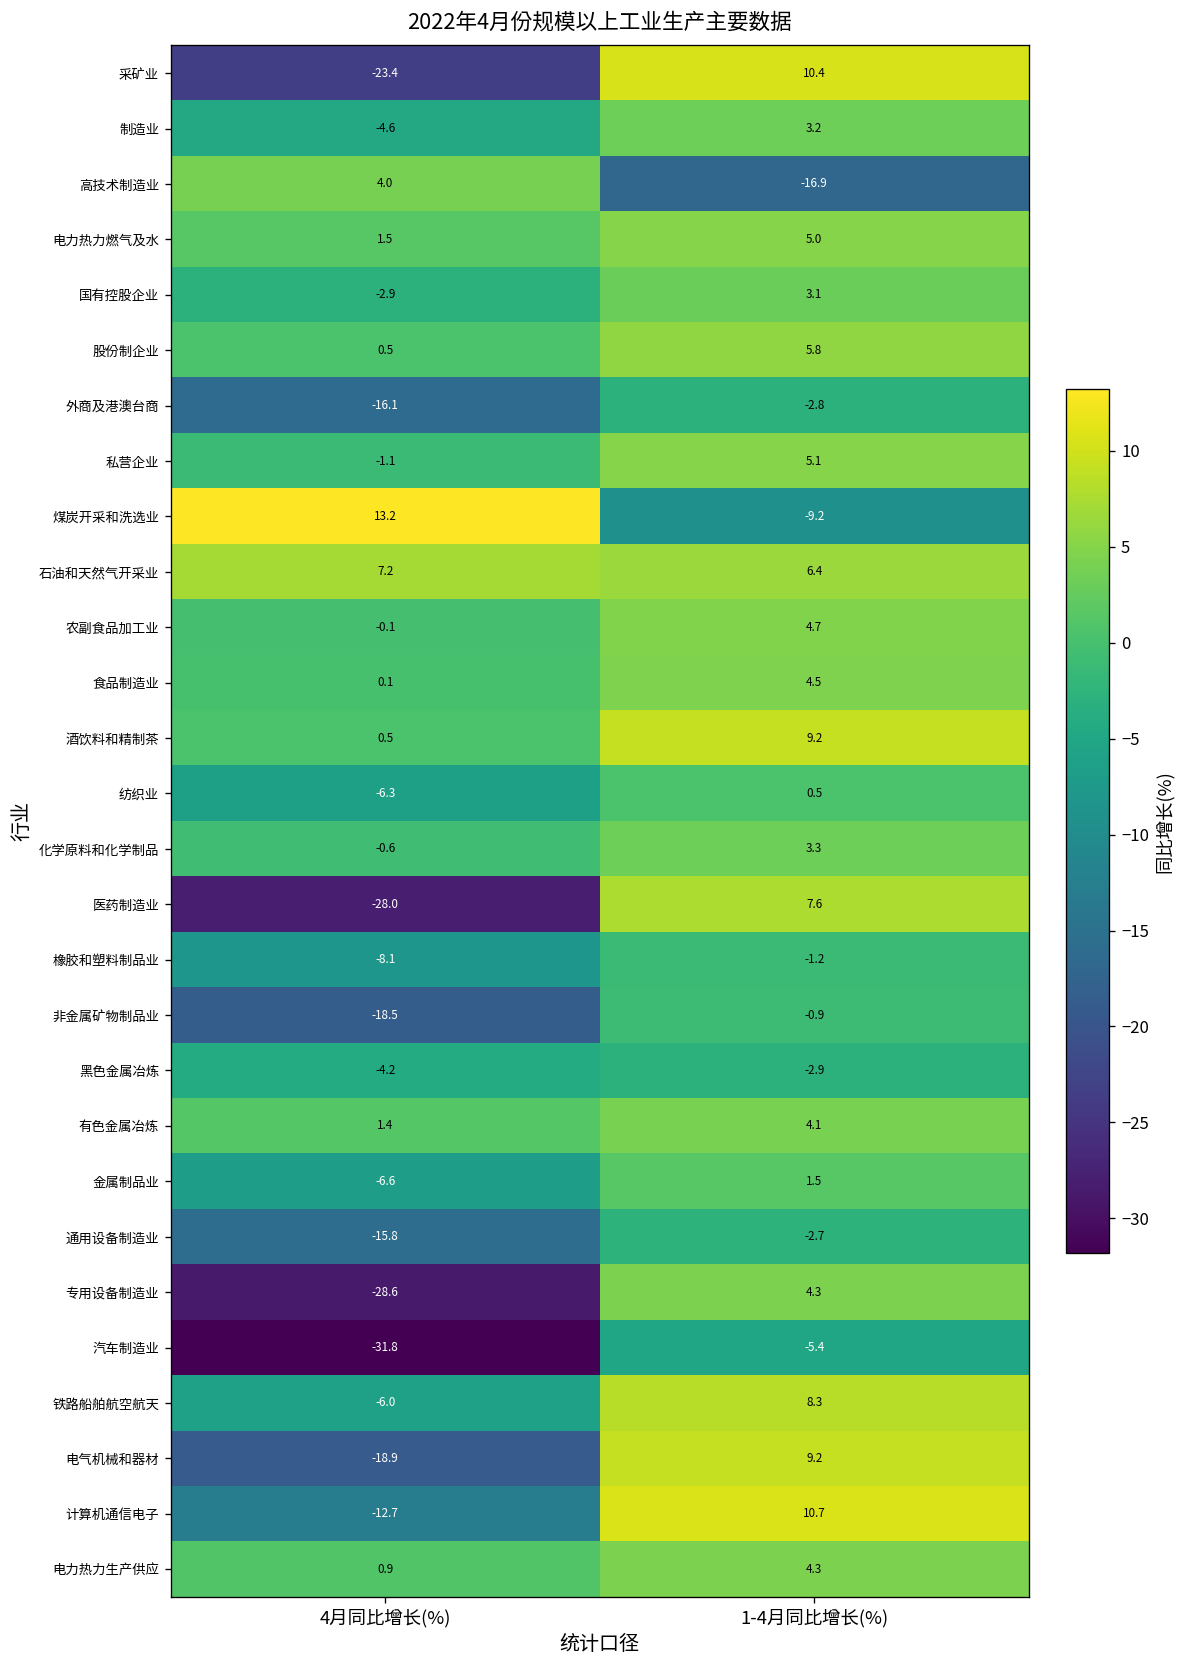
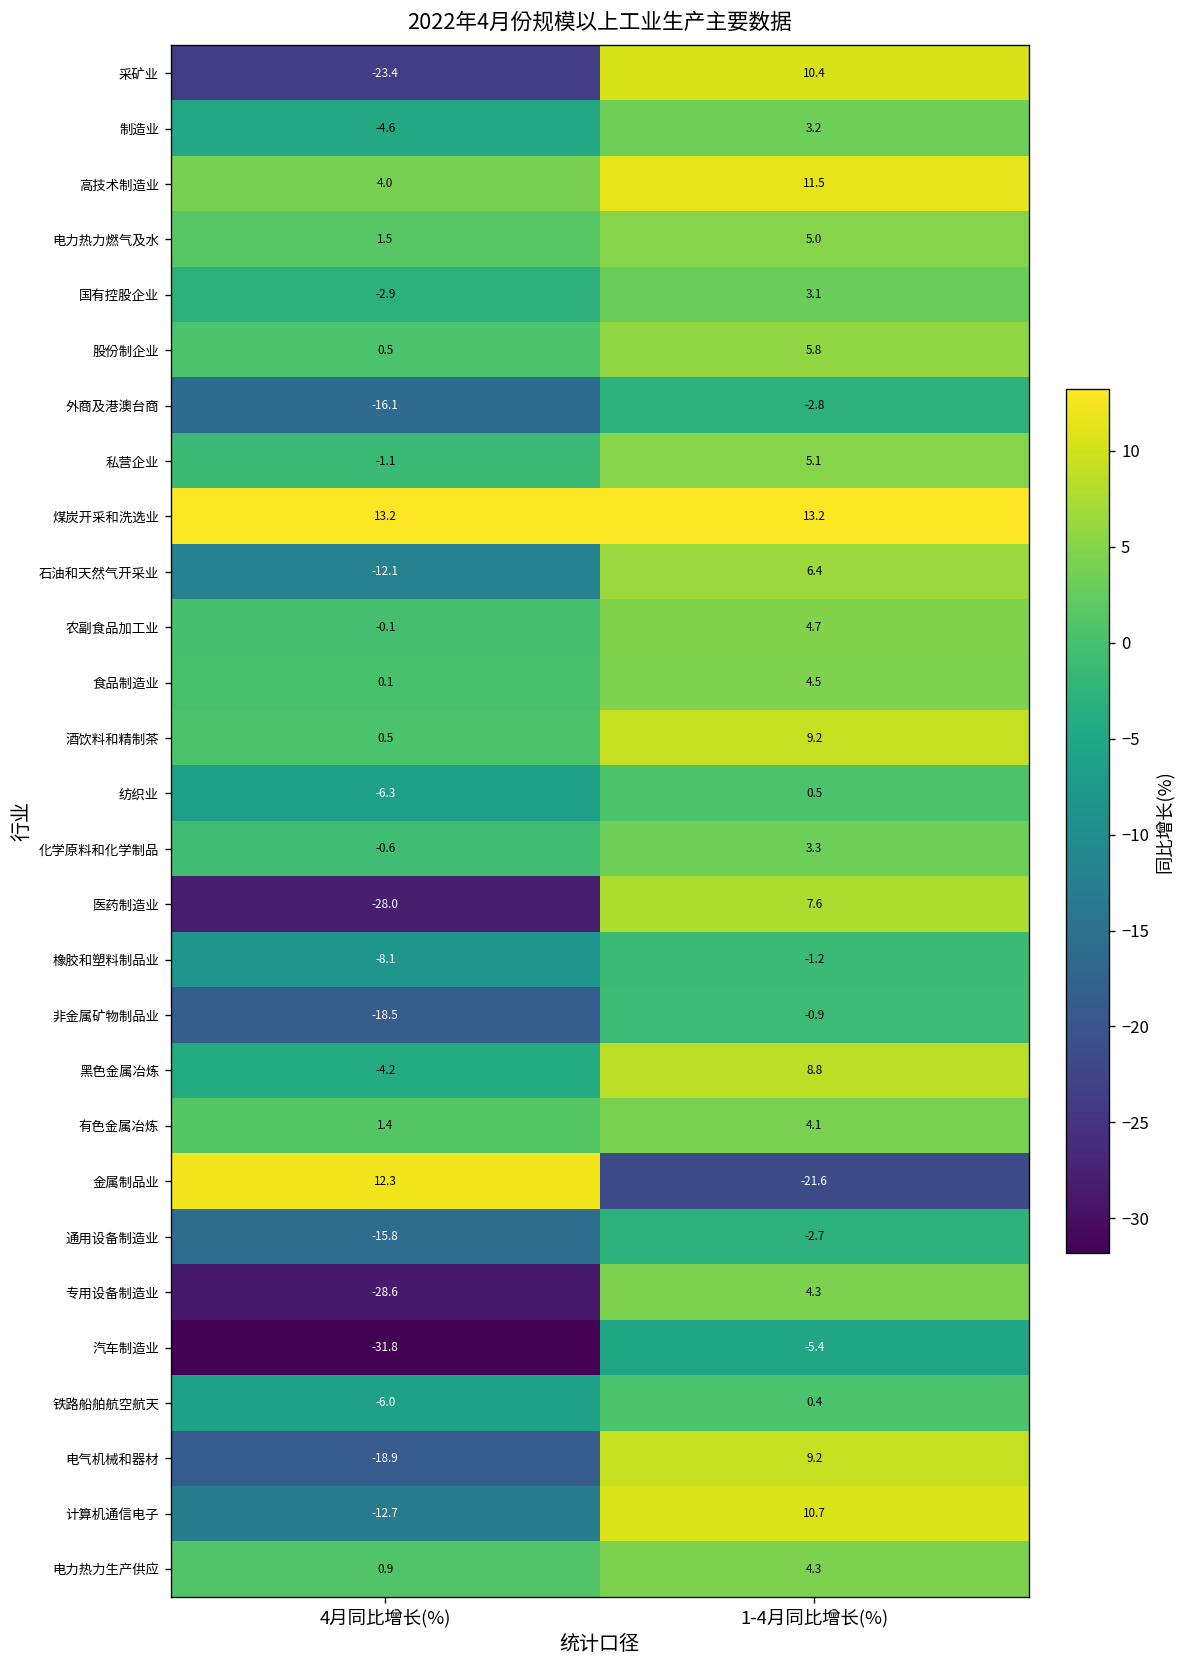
  {
    "采矿业": {
      "4月同比增长(%)": -23.4,
      "1-4月同比增长(%)": 10.4
    },
    "制造业": {
      "4月同比增长(%)": -4.6,
      "1-4月同比增长(%)": 3.2
    },
    "高技术制造业": {
      "4月同比增长(%)": 4.0,
-     "1-4月同比增长(%)": -16.9
+     "1-4月同比增长(%)": 11.5
    },
    "电力热力燃气及水": {
      "4月同比增长(%)": 1.5,
      "1-4月同比增长(%)": 5.0
    },
    "国有控股企业": {
      "4月同比增长(%)": -2.9,
      "1-4月同比增长(%)": 3.1
    },
    "股份制企业": {
      "4月同比增长(%)": 0.5,
      "1-4月同比增长(%)": 5.8
    },
    "外商及港澳台商": {
      "4月同比增长(%)": -16.1,
      "1-4月同比增长(%)": -2.8
    },
    "私营企业": {
      "4月同比增长(%)": -1.1,
      "1-4月同比增长(%)": 5.1
    },
    "煤炭开采和洗选业": {
      "4月同比增长(%)": 13.2,
-     "1-4月同比增长(%)": -9.2
+     "1-4月同比增长(%)": 13.2
    },
    "石油和天然气开采业": {
-     "4月同比增长(%)": 7.2,
+     "4月同比增长(%)": -12.1,
      "1-4月同比增长(%)": 6.4
    },
    "农副食品加工业": {
      "4月同比增长(%)": -0.1,
      "1-4月同比增长(%)": 4.7
    },
    "食品制造业": {
      "4月同比增长(%)": 0.1,
      "1-4月同比增长(%)": 4.5
    },
    "酒饮料和精制茶": {
      "4月同比增长(%)": 0.5,
      "1-4月同比增长(%)": 9.2
    },
    "纺织业": {
      "4月同比增长(%)": -6.3,
      "1-4月同比增长(%)": 0.5
    },
    "化学原料和化学制品": {
      "4月同比增长(%)": -0.6,
      "1-4月同比增长(%)": 3.3
    },
    "医药制造业": {
      "4月同比增长(%)": -28.0,
      "1-4月同比增长(%)": 7.6
    },
    "橡胶和塑料制品业": {
      "4月同比增长(%)": -8.1,
      "1-4月同比增长(%)": -1.2
    },
    "非金属矿物制品业": {
      "4月同比增长(%)": -18.5,
      "1-4月同比增长(%)": -0.9
    },
    "黑色金属冶炼": {
      "4月同比增长(%)": -4.2,
-     "1-4月同比增长(%)": -2.9
+     "1-4月同比增长(%)": 8.8
    },
    "有色金属冶炼": {
      "4月同比增长(%)": 1.4,
      "1-4月同比增长(%)": 4.1
    },
    "金属制品业": {
-     "4月同比增长(%)": -6.6,
-     "1-4月同比增长(%)": 1.5
+     "4月同比增长(%)": 12.3,
+     "1-4月同比增长(%)": -21.6
    },
    "通用设备制造业": {
      "4月同比增长(%)": -15.8,
      "1-4月同比增长(%)": -2.7
    },
    "专用设备制造业": {
      "4月同比增长(%)": -28.6,
      "1-4月同比增长(%)": 4.3
    },
    "汽车制造业": {
      "4月同比增长(%)": -31.8,
      "1-4月同比增长(%)": -5.4
    },
    "铁路船舶航空航天": {
      "4月同比增长(%)": -6.0,
-     "1-4月同比增长(%)": 8.3
+     "1-4月同比增长(%)": 0.4
    },
    "电气机械和器材": {
      "4月同比增长(%)": -18.9,
      "1-4月同比增长(%)": 9.2
    },
    "计算机通信电子": {
      "4月同比增长(%)": -12.7,
      "1-4月同比增长(%)": 10.7
    },
    "电力热力生产供应": {
      "4月同比增长(%)": 0.9,
      "1-4月同比增长(%)": 4.3
    }
  }
